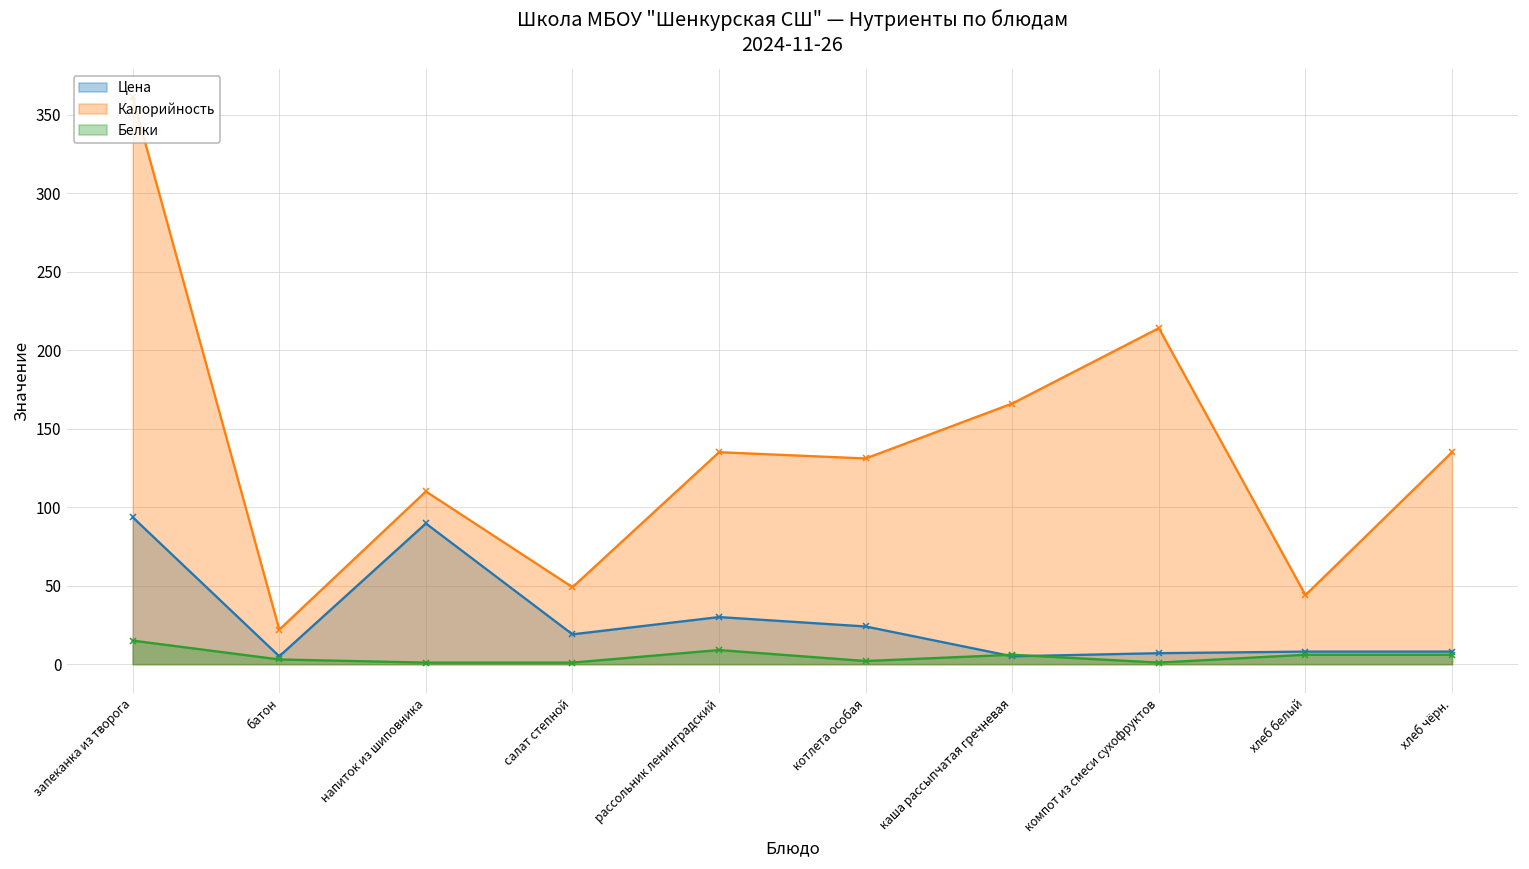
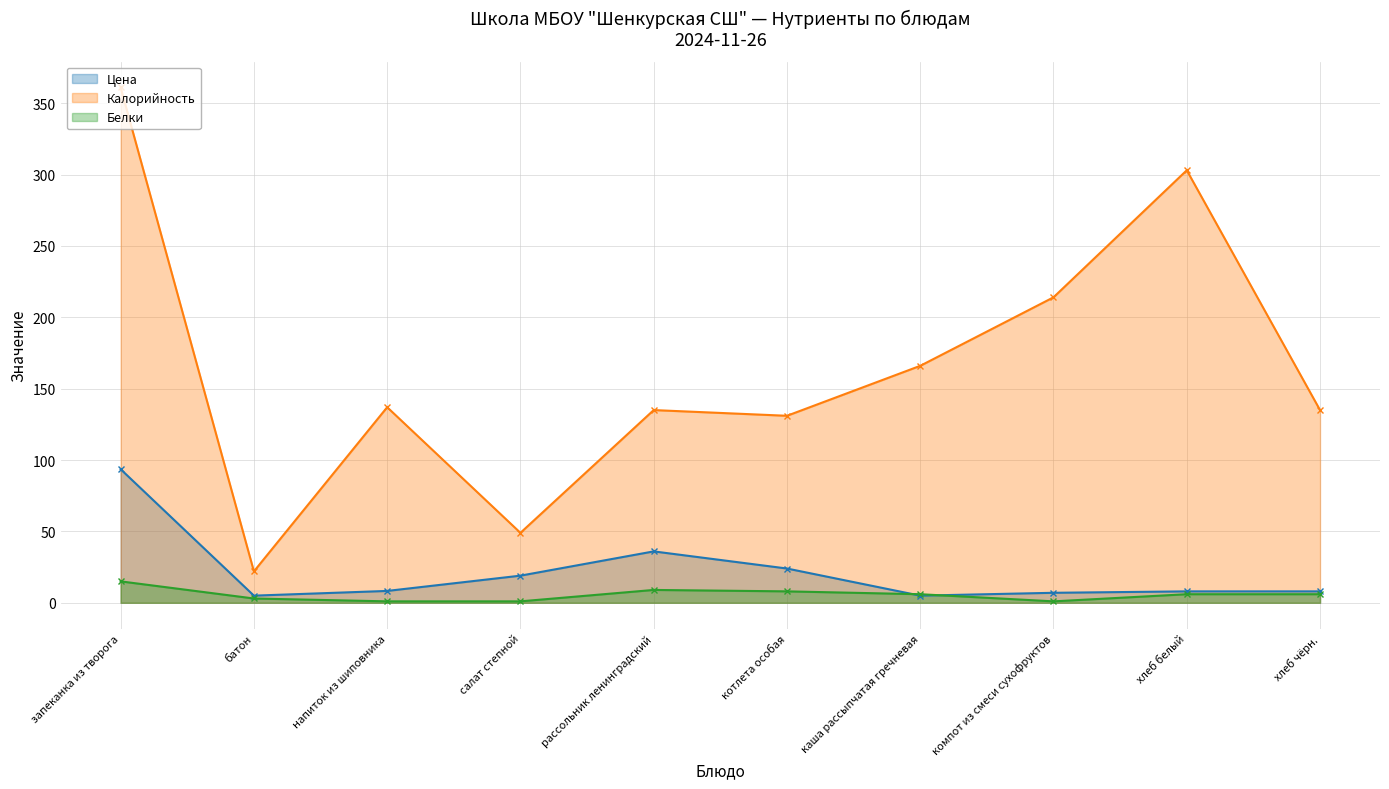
  {
    "Цена": {
      "запеканка из творога": 94,
      "батон": 5,
-     "напиток из шиповника": 90,
+     "напиток из шиповника": 8,
      "салат степной": 19,
-     "рассольник ленинградский": 30,
+     "рассольник ленинградский": 36,
      "котлета особая": 24,
      "компот из смеси сухофруктов": 7,
      "хлеб белый": 8,
      "хлеб чёрн.": 8
    },
    "Калорийность": {
      "батон": 22,
-     "напиток из шиповника": 110,
+     "напиток из шиповника": 137,
      "салат степной": 49,
      "рассольник ленинградский": 135,
      "котлета особая": 131,
      "каша рассыпчатая гречневая": 166,
      "компот из смеси сухофруктов": 214,
-     "хлеб белый": 44,
+     "хлеб белый": 303,
      "хлеб чёрн.": 135
    },
    "Белки": {
      "запеканка из творога": 15,
      "батон": 3,
      "напиток из шиповника": 1,
      "салат степной": 1,
      "рассольник ленинградский": 9,
-     "котлета особая": 2,
+     "котлета особая": 8,
      "компот из смеси сухофруктов": 1,
      "хлеб белый": 6,
      "хлеб чёрн.": 6
    }
  }
